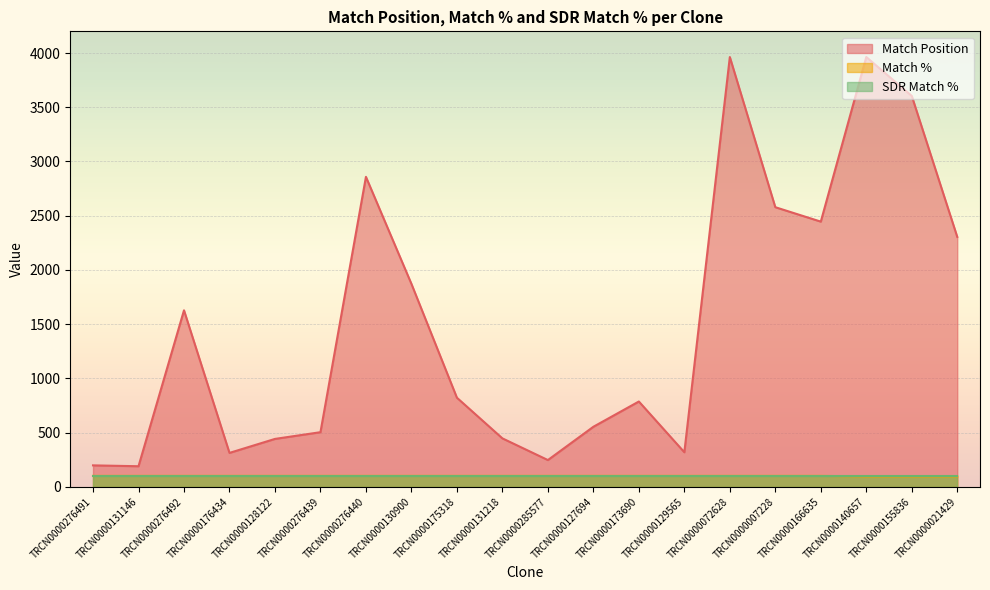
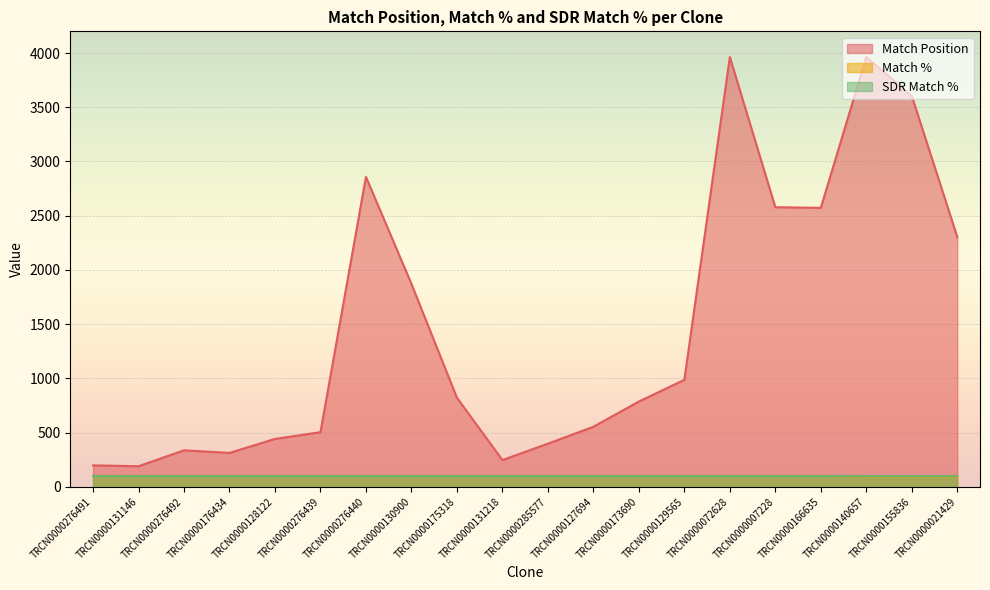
  {
    "Match Position": {
      "TRCN0000276491": 200,
      "TRCN0000131146": 190,
-     "TRCN0000276492": 1630,
+     "TRCN0000276492": 340,
      "TRCN0000176434": 310,
      "TRCN0000128122": 440,
      "TRCN0000276439": 500,
      "TRCN0000276440": 2860,
      "TRCN0000130900": 1870,
      "TRCN0000175318": 820,
-     "TRCN0000131218": 450,
-     "TRCN0000285577": 250,
+     "TRCN0000131218": 250,
+     "TRCN0000285577": 400,
      "TRCN0000127694": 550,
      "TRCN0000173690": 790,
-     "TRCN0000129565": 320,
+     "TRCN0000129565": 990,
      "TRCN0000072628": 3960,
      "TRCN0000007228": 2580,
-     "TRCN0000166635": 2450,
+     "TRCN0000166635": 2570,
      "TRCN0000021429": 2300
    },
    "SDR Match %": {
      "TRCN0000276491": 100,
      "TRCN0000131146": 100,
      "TRCN0000276492": 100,
      "TRCN0000176434": 100,
      "TRCN0000128122": 100,
      "TRCN0000276439": 100,
      "TRCN0000276440": 100,
      "TRCN0000130900": 100,
      "TRCN0000175318": 100,
      "TRCN0000131218": 100,
      "TRCN0000285577": 100,
      "TRCN0000127694": 100,
      "TRCN0000173690": 100,
      "TRCN0000129565": 100,
      "TRCN0000072628": 100,
      "TRCN0000007228": 100,
      "TRCN0000166635": 100,
      "TRCN0000140657": 100,
      "TRCN0000155836": 100,
      "TRCN0000021429": 100
    }
  }
